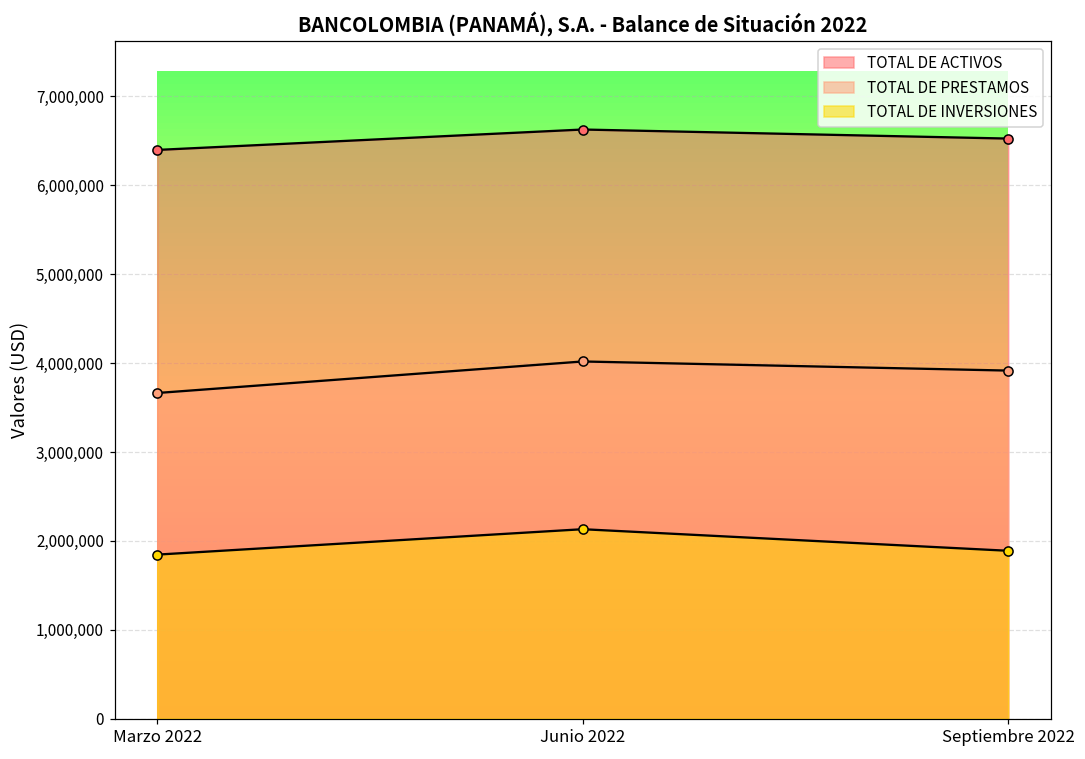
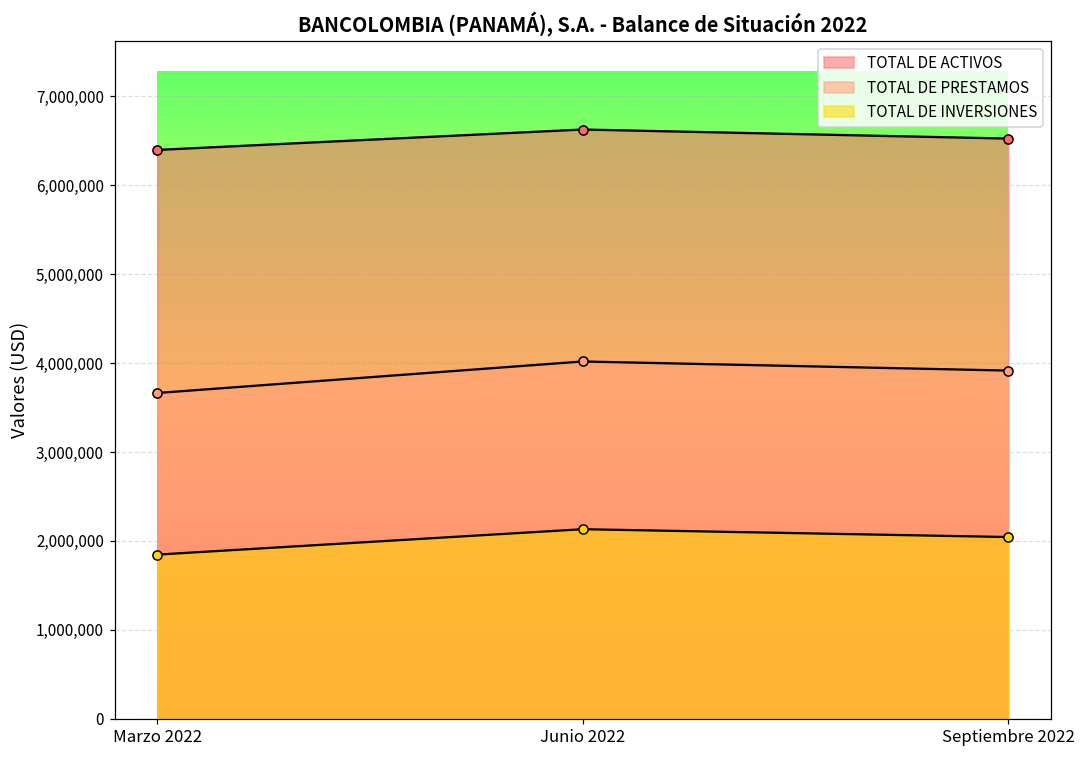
  {
    "TOTAL DE INVERSIONES": {
      "Marzo 2022": "1,800,000",
      "Junio 2022": "2,100,000",
-     "Septiembre 2022": "1,900,000"
+     "Septiembre 2022": "2,000,000"
    }
  }
